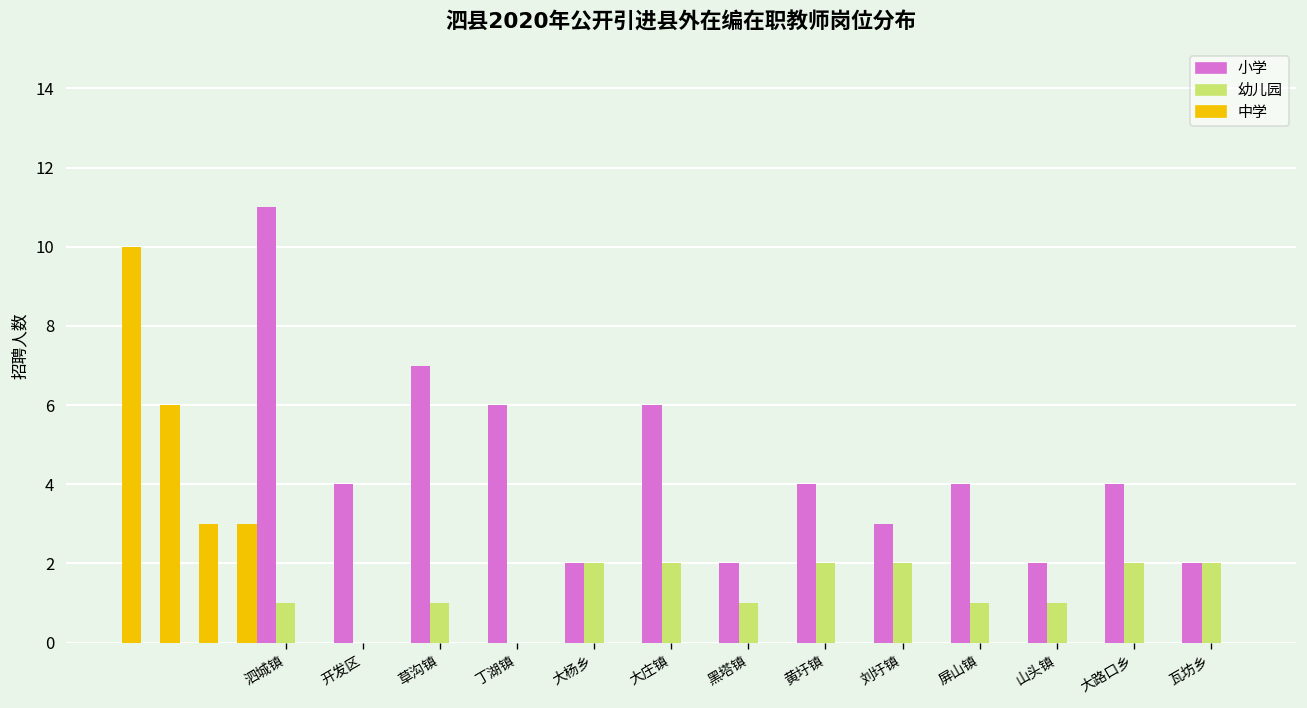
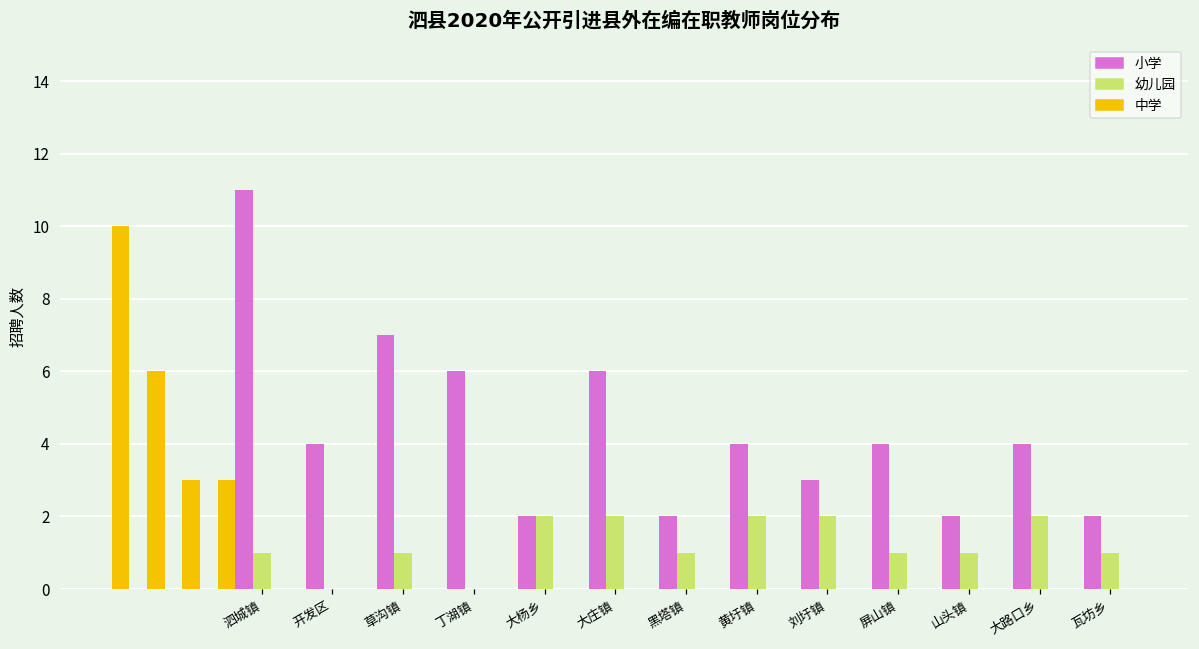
  {
    "小学": {
      "泗城镇": 11,
      "开发区": 4,
      "草沟镇": 7,
      "丁湖镇": 6,
      "大杨乡": 2,
      "大庄镇": 6,
      "黑塔镇": 2,
      "黄圩镇": 4,
      "刘圩镇": 3,
      "屏山镇": 4,
      "山头镇": 2,
      "大路口乡": 4,
      "瓦坊乡": 2
    },
    "幼儿园": {
      "泗城镇": 1,
      "开发区": 0,
      "草沟镇": 1,
      "丁湖镇": 0,
      "大杨乡": 2,
      "大庄镇": 2,
      "黑塔镇": 1,
      "黄圩镇": 2,
      "刘圩镇": 2,
      "屏山镇": 1,
      "山头镇": 1,
      "大路口乡": 2,
-     "瓦坊乡": 2
+     "瓦坊乡": 1
    }
  }
